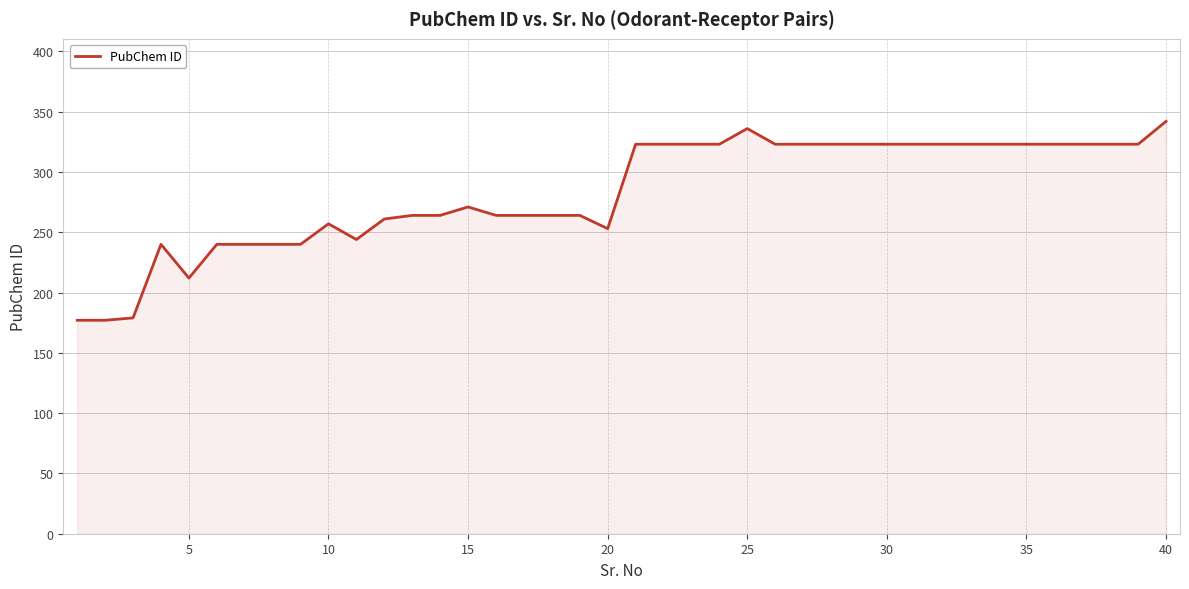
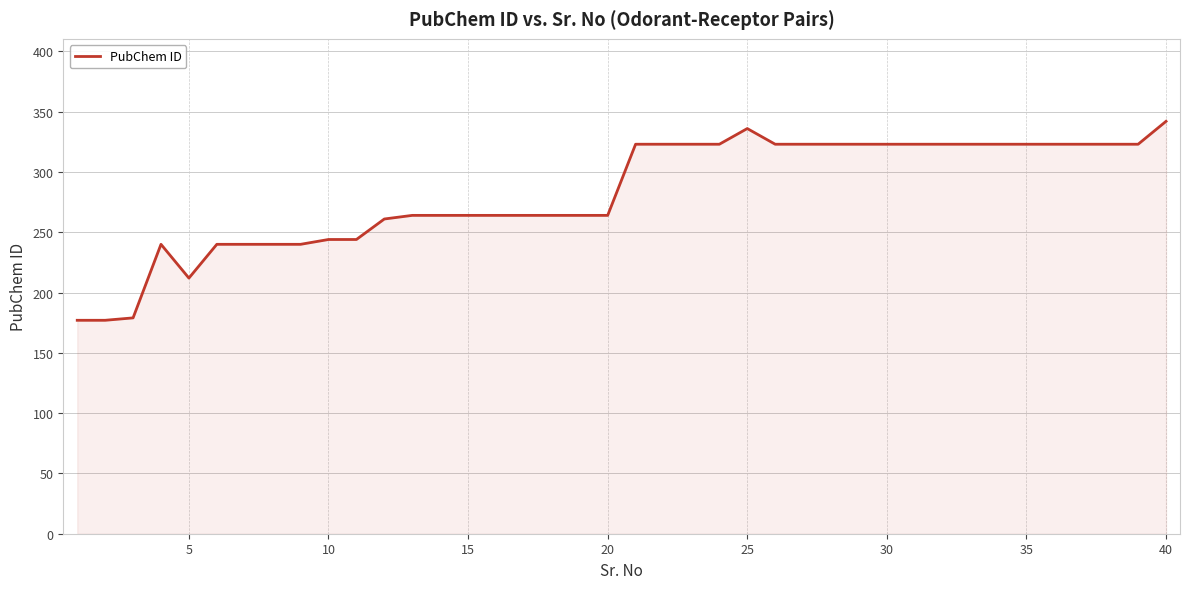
  {
    "5": 212,
-   "10": 257,
-   "15": 271,
-   "20": 253,
+   "10": 244,
+   "15": 264,
+   "20": 264,
    "25": 336,
    "30": 323,
    "35": 323,
    "40": 342
  }
